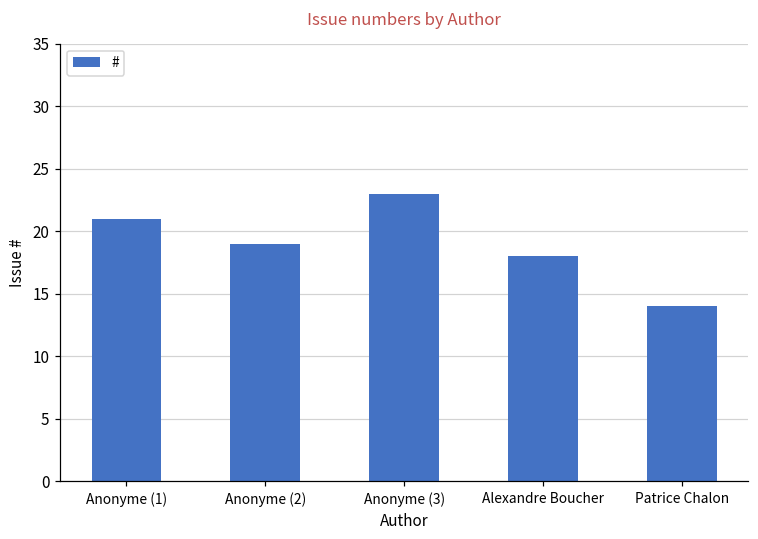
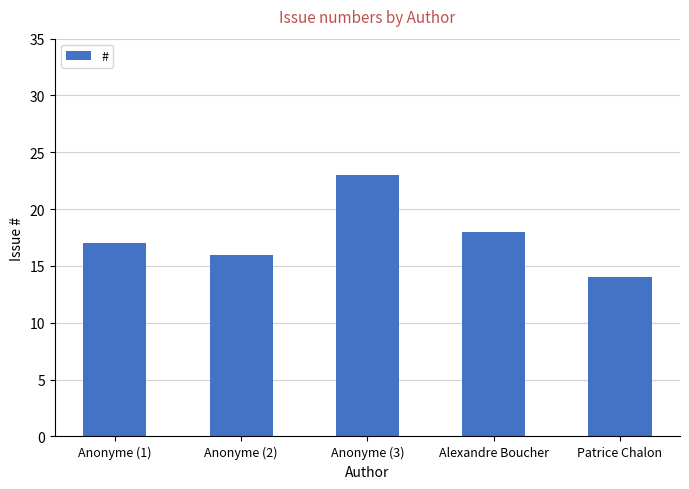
  {
-   "Anonyme (1)": 21,
-   "Anonyme (2)": 19,
+   "Anonyme (1)": 17,
+   "Anonyme (2)": 16,
    "Anonyme (3)": 23,
    "Alexandre Boucher": 18,
    "Patrice Chalon": 14
  }
